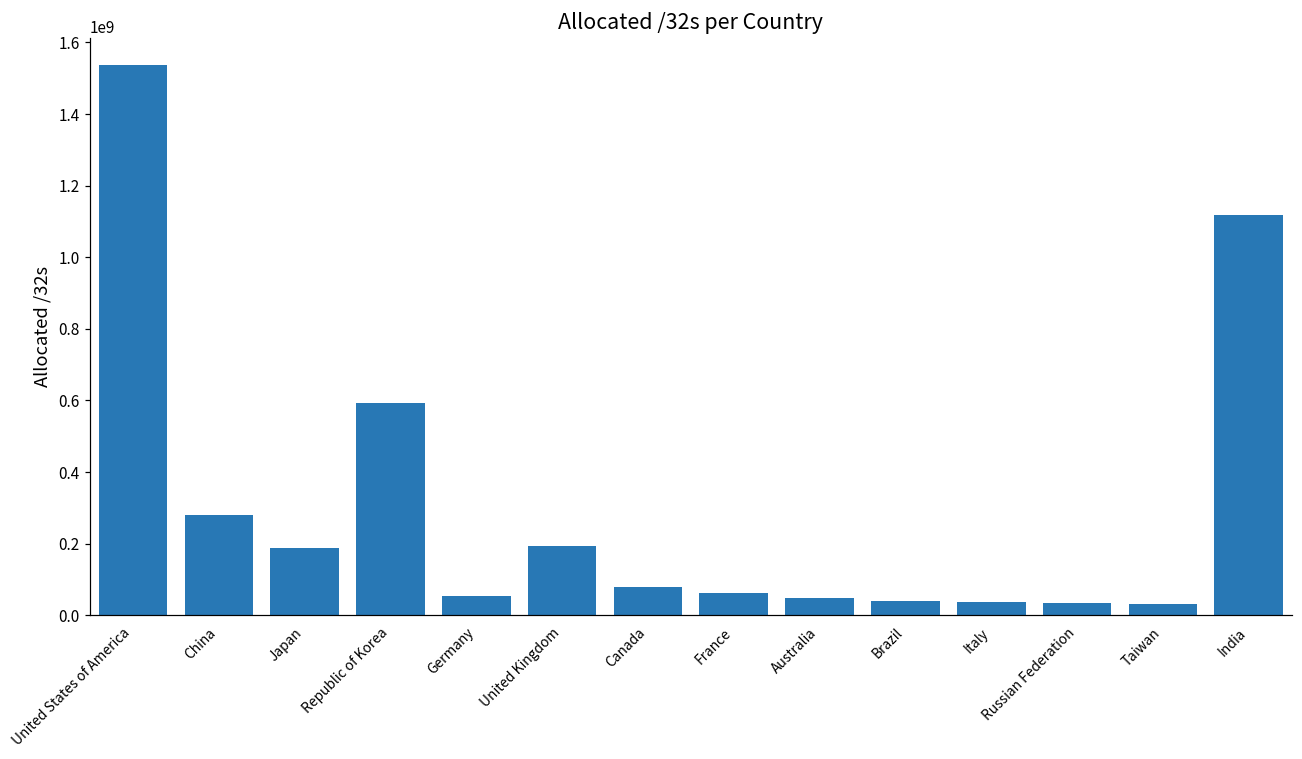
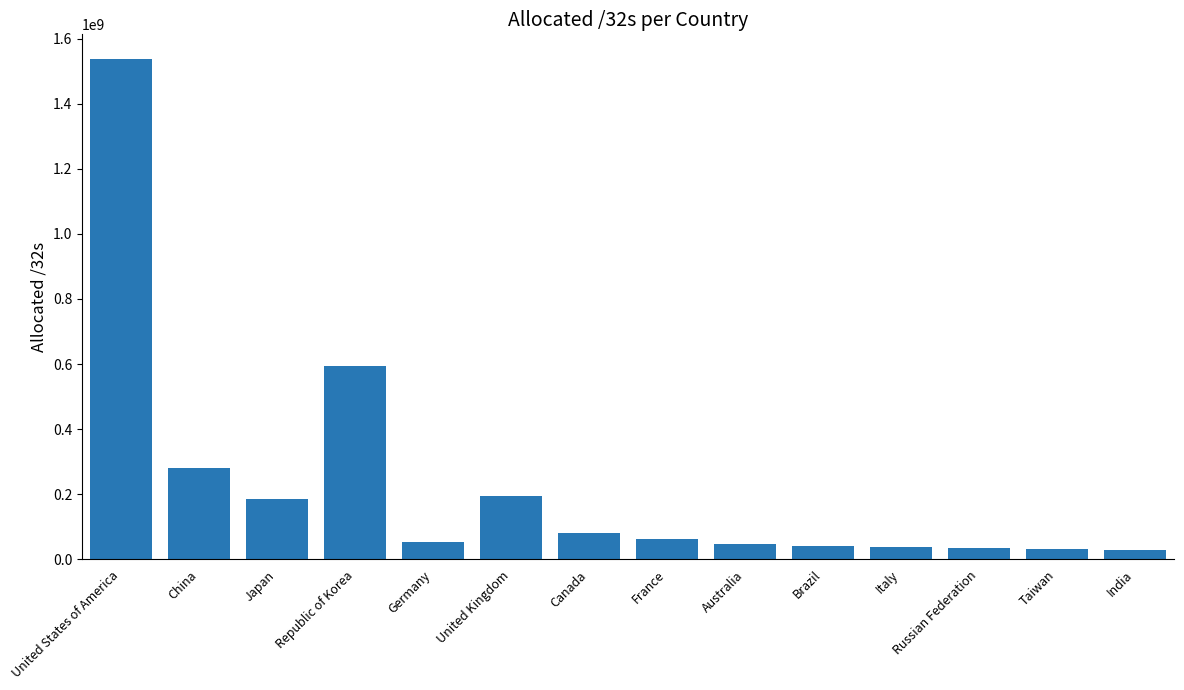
  {
    "United States of America": 1540000000,
    "China": 280000000,
    "Japan": 190000000,
    "Republic of Korea": 590000000,
    "Germany": 50000000,
    "United Kingdom": 190000000,
    "Canada": 80000000,
    "France": 60000000,
    "Australia": 50000000,
    "Brazil": 40000000,
    "Italy": 40000000,
    "Russian Federation": 30000000,
    "Taiwan": 30000000,
-   "India": 1120000000
+   "India": 30000000
  }
